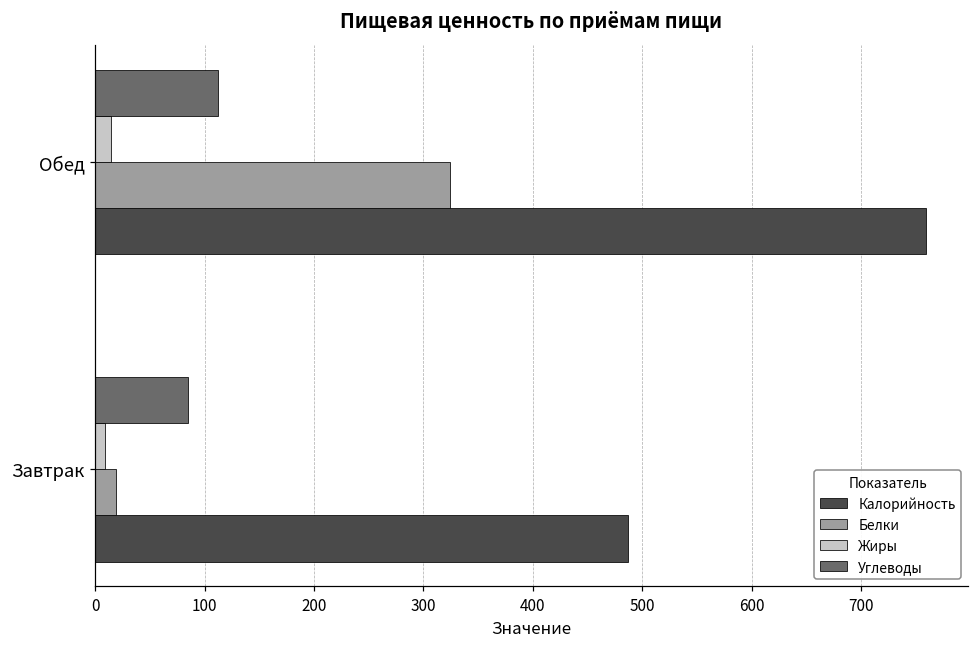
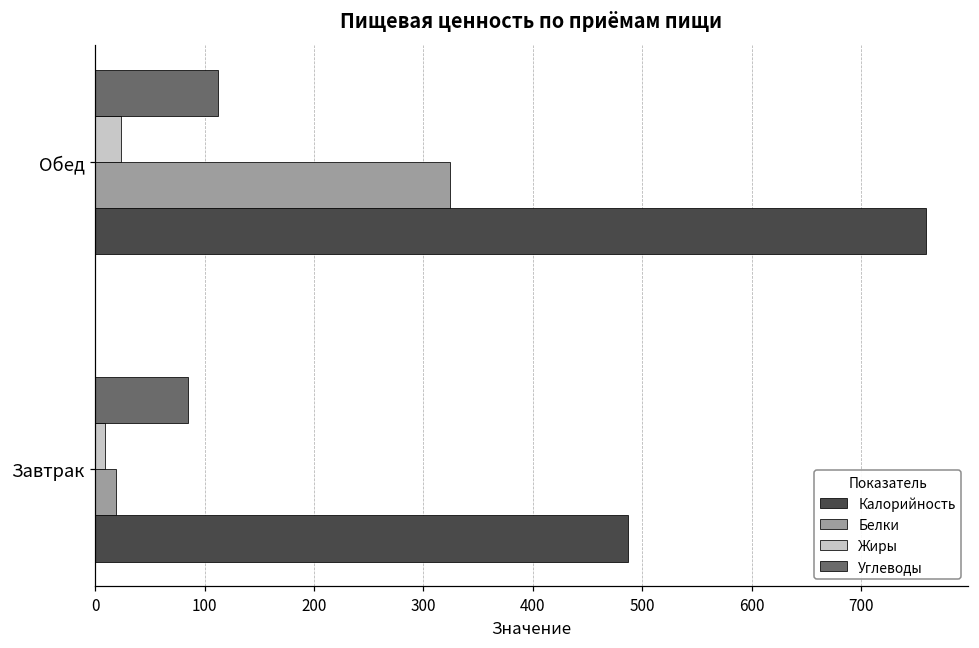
  {
    "Белки": {
      "Обед": 320,
      "Завтрак": 20
    },
    "Жиры": {
-     "Обед": 10,
+     "Обед": 20,
      "Завтрак": 10
    }
  }
